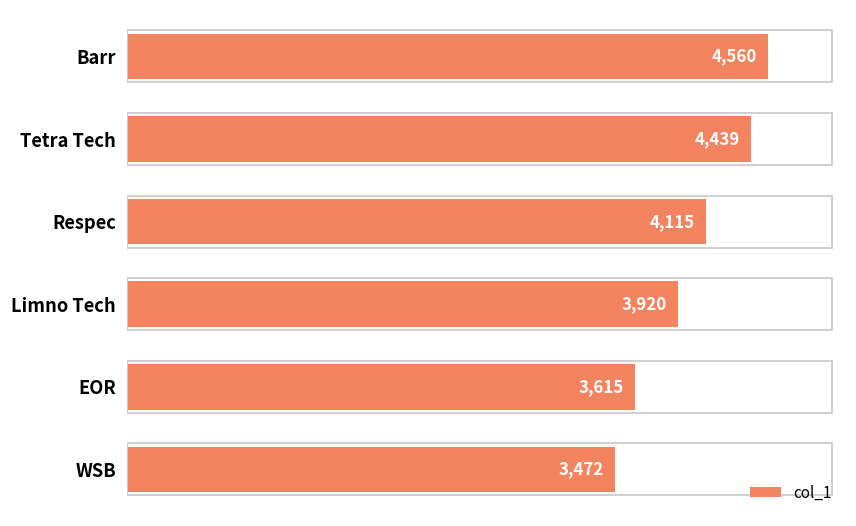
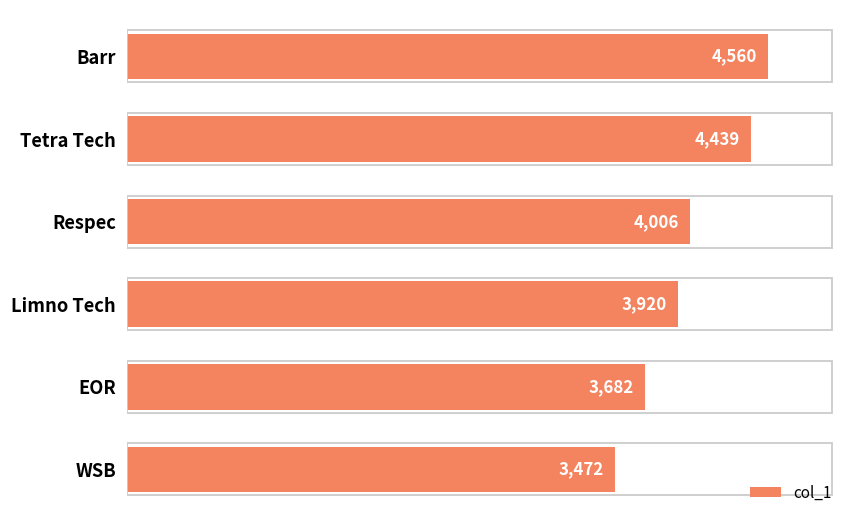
  {
    "Barr": "4,560",
    "Tetra Tech": "4,439",
-   "Respec": "4,115",
+   "Respec": "4,006",
    "Limno Tech": "3,920",
-   "EOR": "3,615",
+   "EOR": "3,682",
    "WSB": "3,472"
  }
